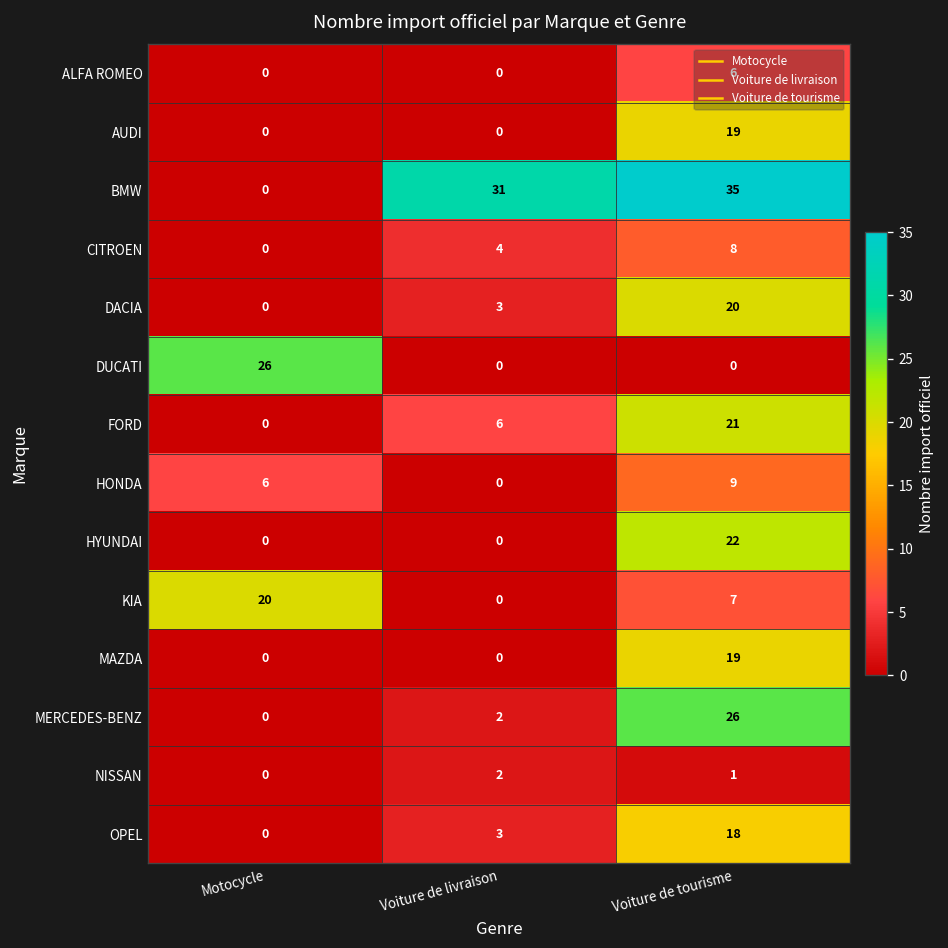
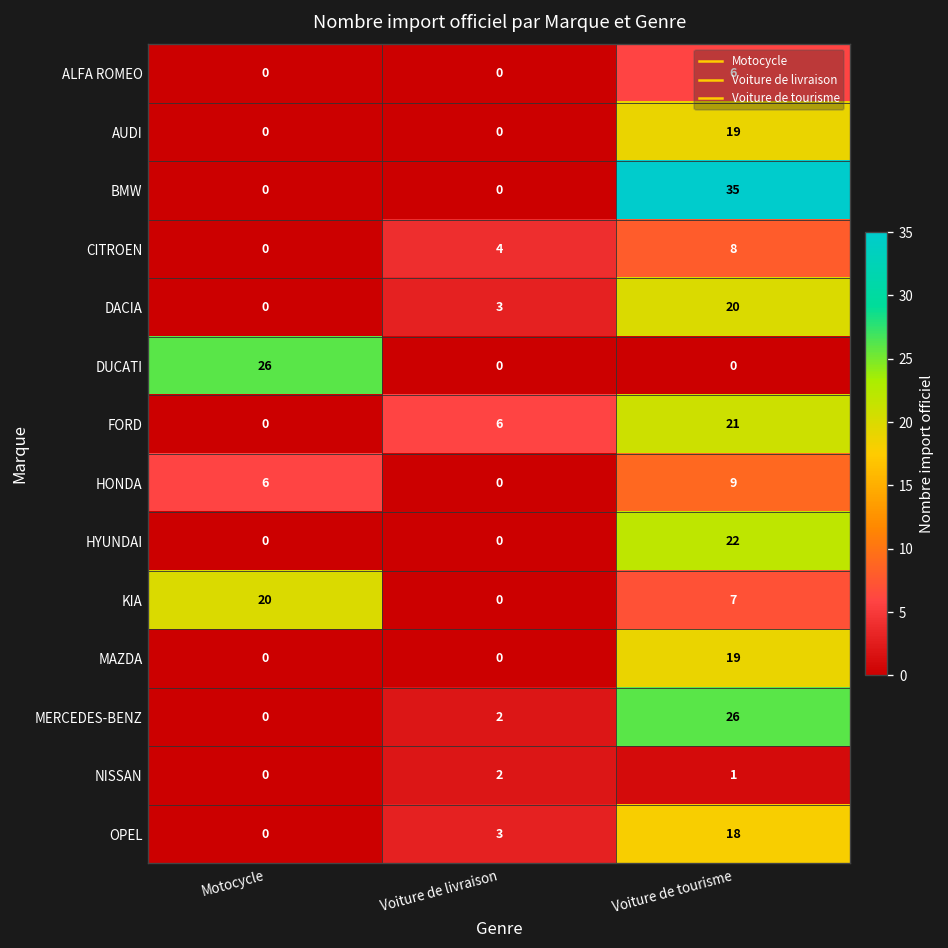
  {
    "ALFA ROMEO": {
      "Motocycle": 0,
      "Voiture de livraison": 0
    },
    "AUDI": {
      "Motocycle": 0,
      "Voiture de livraison": 0,
      "Voiture de tourisme": 19
    },
    "BMW": {
      "Motocycle": 0,
-     "Voiture de livraison": 31,
+     "Voiture de livraison": 0,
      "Voiture de tourisme": 35
    },
    "CITROEN": {
      "Motocycle": 0,
      "Voiture de livraison": 4,
      "Voiture de tourisme": 8
    },
    "DACIA": {
      "Motocycle": 0,
      "Voiture de livraison": 3,
      "Voiture de tourisme": 20
    },
    "DUCATI": {
      "Motocycle": 26,
      "Voiture de livraison": 0,
      "Voiture de tourisme": 0
    },
    "FORD": {
      "Motocycle": 0,
      "Voiture de livraison": 6,
      "Voiture de tourisme": 21
    },
    "HONDA": {
      "Motocycle": 6,
      "Voiture de livraison": 0,
      "Voiture de tourisme": 9
    },
    "HYUNDAI": {
      "Motocycle": 0,
      "Voiture de livraison": 0,
      "Voiture de tourisme": 22
    },
    "KIA": {
      "Motocycle": 20,
      "Voiture de livraison": 0,
      "Voiture de tourisme": 7
    },
    "MAZDA": {
      "Motocycle": 0,
      "Voiture de livraison": 0,
      "Voiture de tourisme": 19
    },
    "MERCEDES-BENZ": {
      "Motocycle": 0,
      "Voiture de livraison": 2,
      "Voiture de tourisme": 26
    },
    "NISSAN": {
      "Motocycle": 0,
      "Voiture de livraison": 2,
      "Voiture de tourisme": 1
    },
    "OPEL": {
      "Motocycle": 0,
      "Voiture de livraison": 3,
      "Voiture de tourisme": 18
    }
  }
